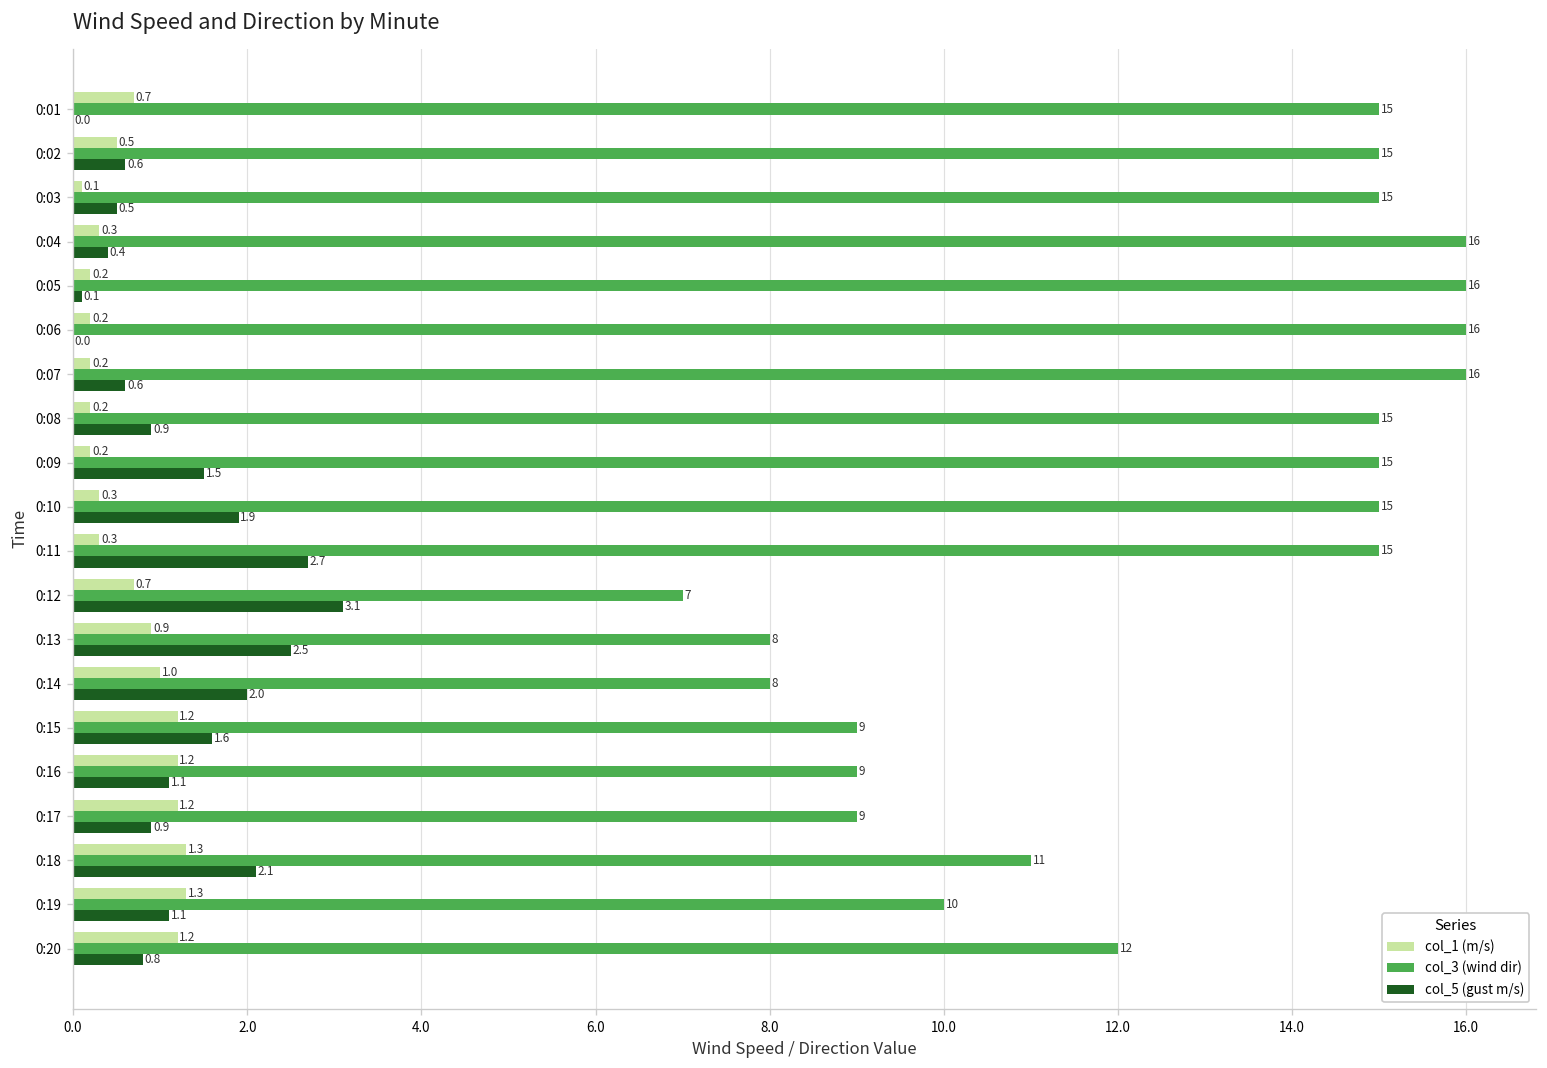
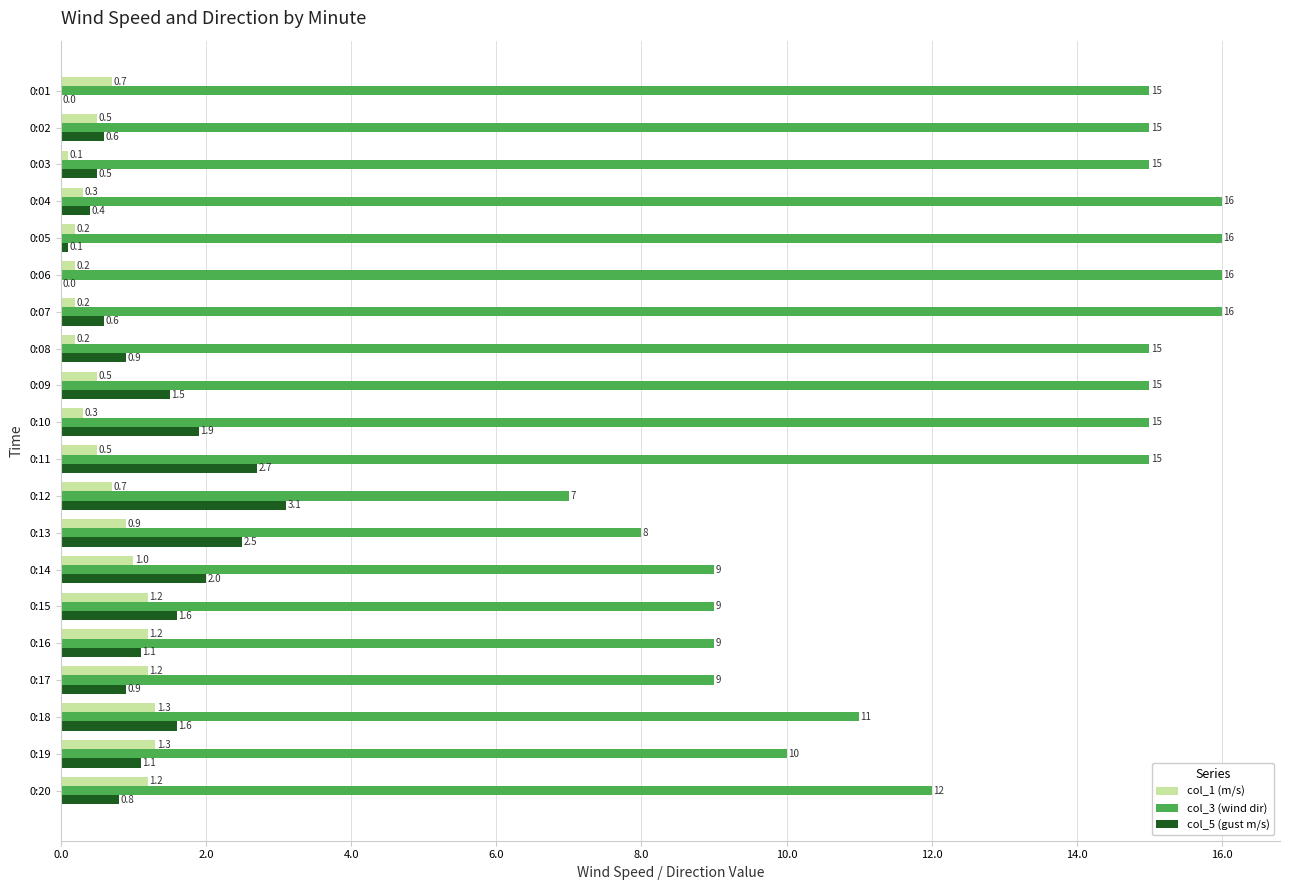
  {
    "col_1 (m/s)": {
      "0:01": 0.7,
      "0:02": 0.5,
      "0:03": 0.1,
      "0:04": 0.3,
      "0:05": 0.2,
      "0:06": 0.2,
      "0:07": 0.2,
      "0:08": 0.2,
-     "0:09": 0.2,
+     "0:09": 0.5,
      "0:10": 0.3,
-     "0:11": 0.3,
+     "0:11": 0.5,
      "0:12": 0.7,
      "0:13": 0.9,
      "0:14": 1.0,
      "0:15": 1.2,
      "0:16": 1.2,
      "0:17": 1.2,
      "0:18": 1.3,
      "0:19": 1.3,
      "0:20": 1.2
    },
    "col_3 (wind dir)": {
      "0:01": 15,
      "0:02": 15,
      "0:03": 15,
      "0:04": 16,
      "0:05": 16,
      "0:06": 16,
      "0:07": 16,
      "0:08": 15,
      "0:09": 15,
      "0:10": 15,
      "0:11": 15,
      "0:12": 7,
      "0:13": 8,
-     "0:14": 8,
+     "0:14": 9,
      "0:15": 9,
      "0:16": 9,
      "0:17": 9,
      "0:18": 11,
      "0:19": 10,
      "0:20": 12
    },
    "col_5 (gust m/s)": {
      "0:01": 0.0,
      "0:02": 0.6,
      "0:03": 0.5,
      "0:04": 0.4,
      "0:05": 0.1,
      "0:06": 0.0,
      "0:07": 0.6,
      "0:08": 0.9,
      "0:09": 1.5,
      "0:10": 1.9,
      "0:11": 2.7,
      "0:12": 3.1,
      "0:13": 2.5,
      "0:14": 2.0,
      "0:15": 1.6,
      "0:16": 1.1,
      "0:17": 0.9,
-     "0:18": 2.1,
+     "0:18": 1.6,
      "0:19": 1.1,
      "0:20": 0.8
    }
  }
